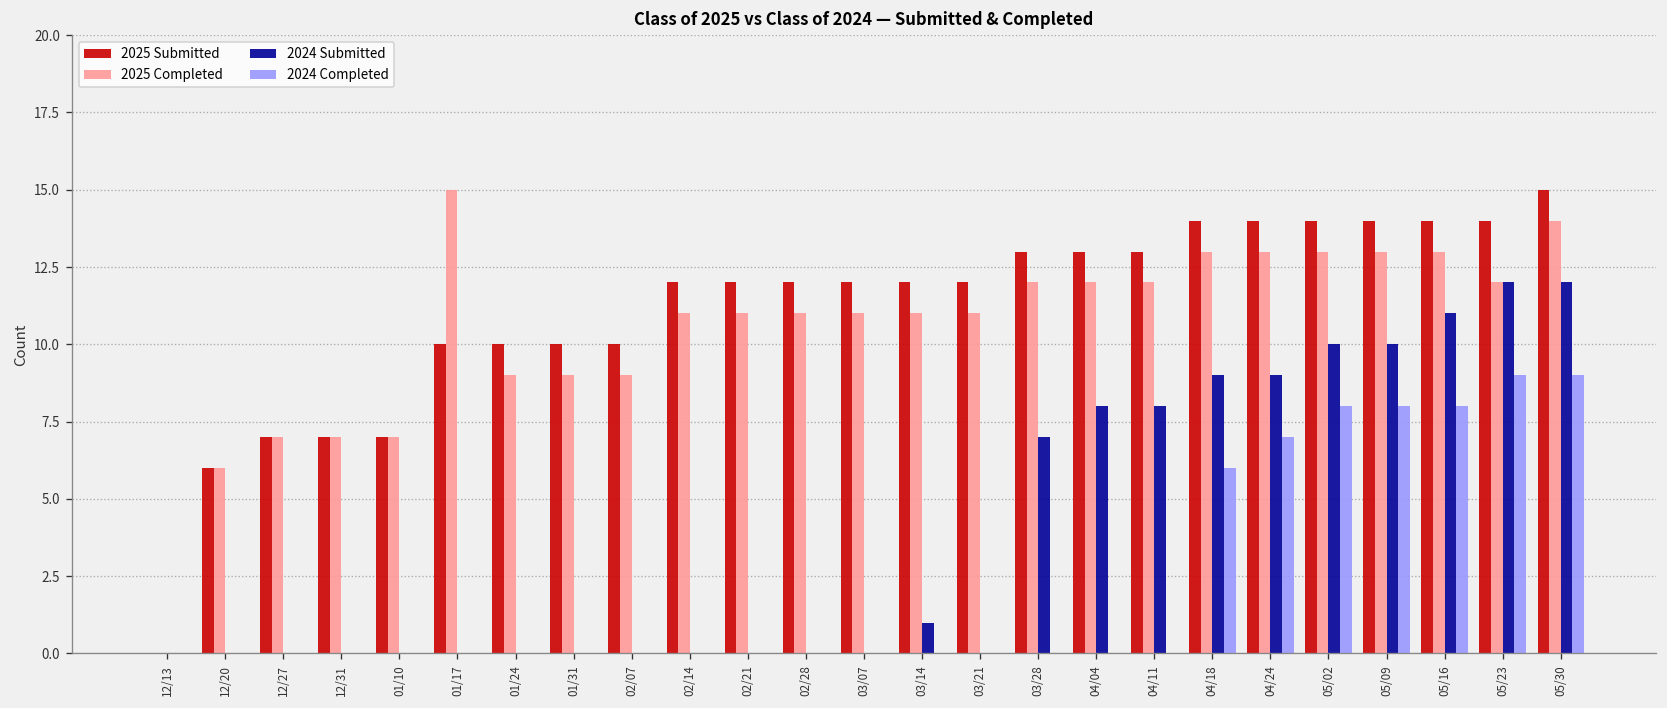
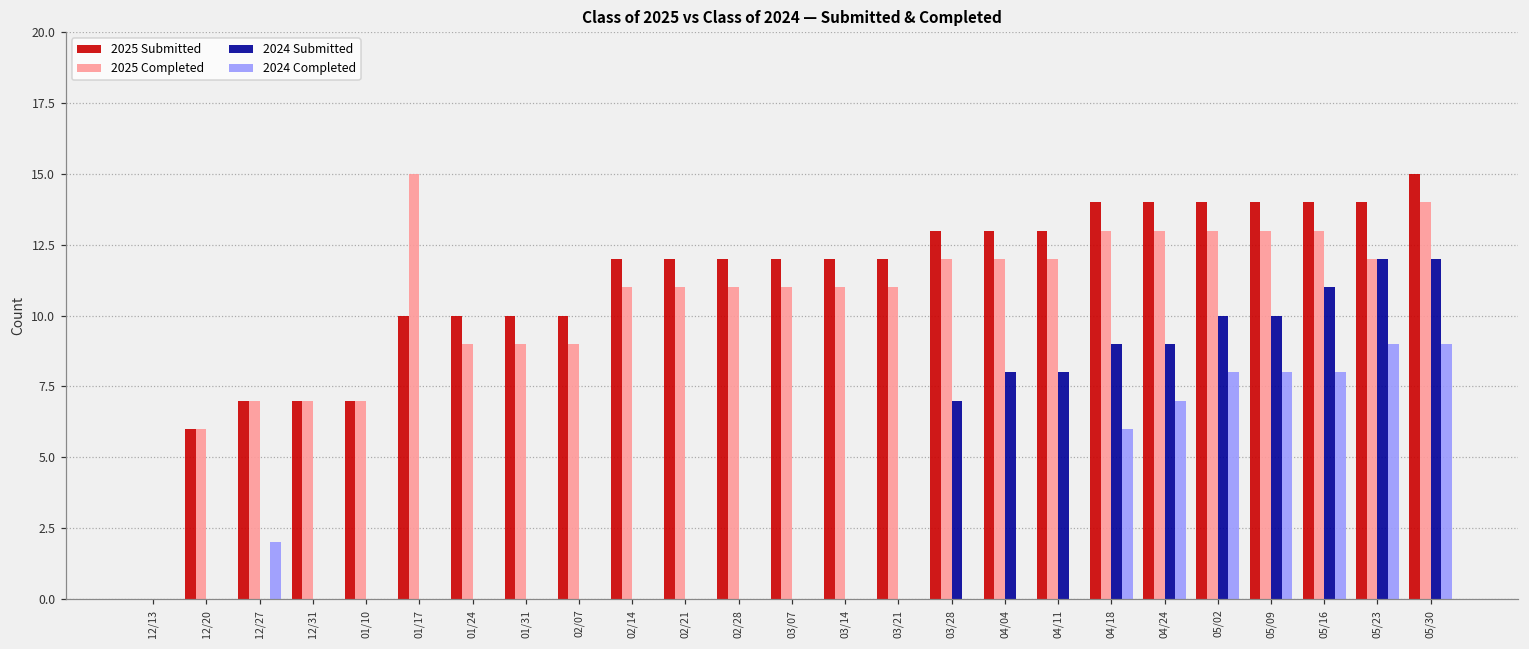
  {
    "2025 Submitted": {
      "12/13": 0,
      "12/20": 6,
      "12/27": 7,
      "12/31": 7,
      "01/10": 7,
      "01/17": 10,
      "01/24": 10,
      "01/31": 10,
      "02/07": 10,
      "02/14": 12,
      "02/21": 12,
      "02/28": 12,
      "03/07": 12,
      "03/14": 12,
      "03/21": 12,
      "03/28": 13,
      "04/04": 13,
      "04/11": 13,
      "04/18": 14,
      "04/24": 14,
      "05/02": 14,
      "05/09": 14,
      "05/16": 14,
      "05/23": 14,
      "05/30": 15
    },
    "2025 Completed": {
      "12/13": 0,
      "12/20": 6,
      "12/27": 7,
      "12/31": 7,
      "01/10": 7,
      "01/17": 15,
      "01/24": 9,
      "01/31": 9,
      "02/07": 9,
      "02/14": 11,
      "02/21": 11,
      "02/28": 11,
      "03/07": 11,
      "03/14": 11,
      "03/21": 11,
      "03/28": 12,
      "04/04": 12,
      "04/11": 12,
      "04/18": 13,
      "04/24": 13,
      "05/02": 13,
      "05/09": 13,
      "05/16": 13,
      "05/23": 12,
      "05/30": 14
    },
    "2024 Submitted": {
      "12/13": 0,
      "12/20": 0,
      "12/27": 0,
      "12/31": 0,
      "01/10": 0,
      "01/17": 0,
      "01/24": 0,
      "01/31": 0,
      "02/07": 0,
      "02/14": 0,
      "02/21": 0,
      "02/28": 0,
      "03/07": 0,
-     "03/14": 1,
+     "03/14": 0,
      "03/21": 0,
      "03/28": 7,
      "04/04": 8,
      "04/11": 8,
      "04/18": 9,
      "04/24": 9,
      "05/02": 10,
      "05/09": 10,
      "05/16": 11,
      "05/23": 12,
      "05/30": 12
    },
    "2024 Completed": {
      "12/13": 0,
      "12/20": 0,
-     "12/27": 0,
+     "12/27": 2,
      "12/31": 0,
      "01/10": 0,
      "01/17": 0,
      "01/24": 0,
      "01/31": 0,
      "02/07": 0,
      "02/14": 0,
      "02/21": 0,
      "02/28": 0,
      "03/07": 0,
      "03/14": 0,
      "03/21": 0,
      "03/28": 0,
      "04/04": 0,
      "04/11": 0,
      "04/18": 6,
      "04/24": 7,
      "05/02": 8,
      "05/09": 8,
      "05/16": 8,
      "05/23": 9,
      "05/30": 9
    }
  }
